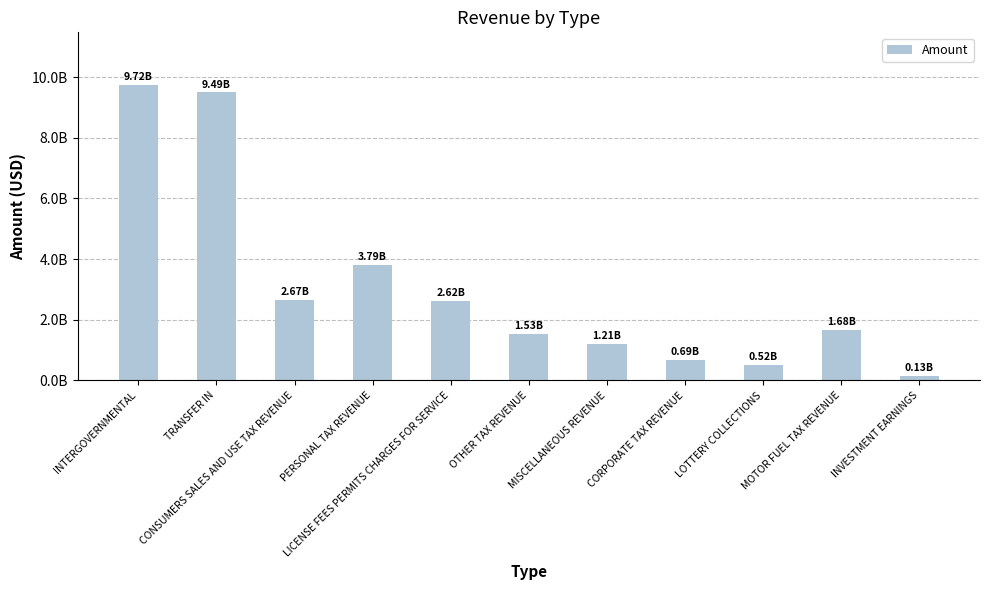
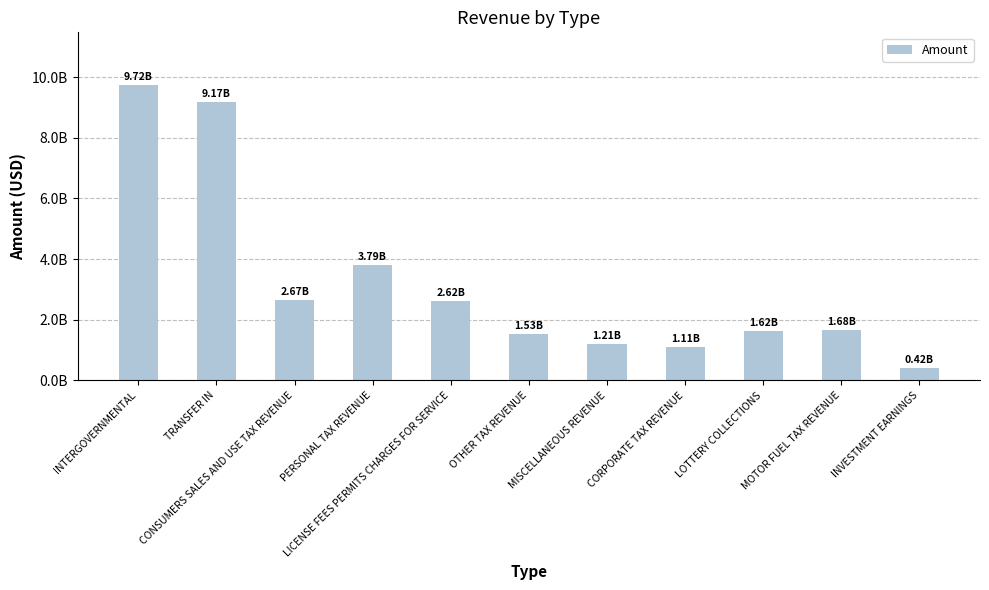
  {
    "INTERGOVERNMENTAL": "9.72B",
-   "TRANSFER IN": "9.49B",
+   "TRANSFER IN": "9.17B",
    "CONSUMERS SALES AND USE TAX REVENUE": "2.67B",
    "PERSONAL TAX REVENUE": "3.79B",
    "LICENSE FEES PERMITS CHARGES FOR SERVICE": "2.62B",
    "OTHER TAX REVENUE": "1.53B",
    "MISCELLANEOUS REVENUE": "1.21B",
-   "CORPORATE TAX REVENUE": "0.69B",
-   "LOTTERY COLLECTIONS": "0.52B",
+   "CORPORATE TAX REVENUE": "1.11B",
+   "LOTTERY COLLECTIONS": "1.62B",
    "MOTOR FUEL TAX REVENUE": "1.68B",
-   "INVESTMENT EARNINGS": "0.13B"
+   "INVESTMENT EARNINGS": "0.42B"
  }
